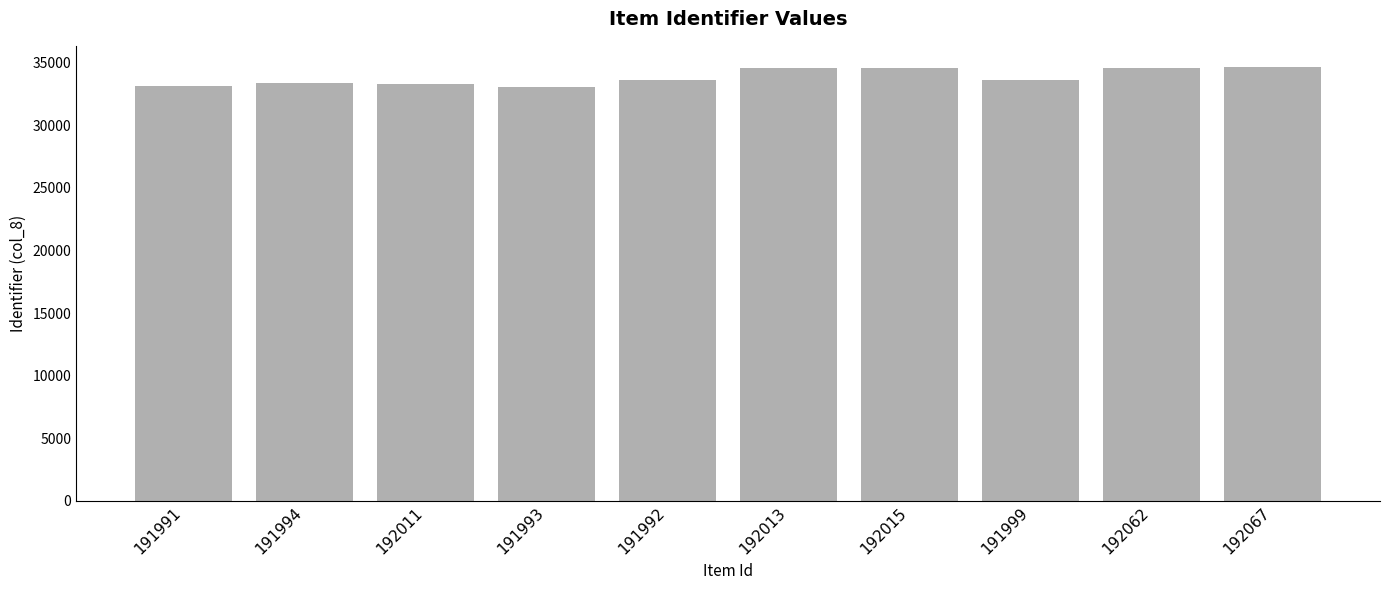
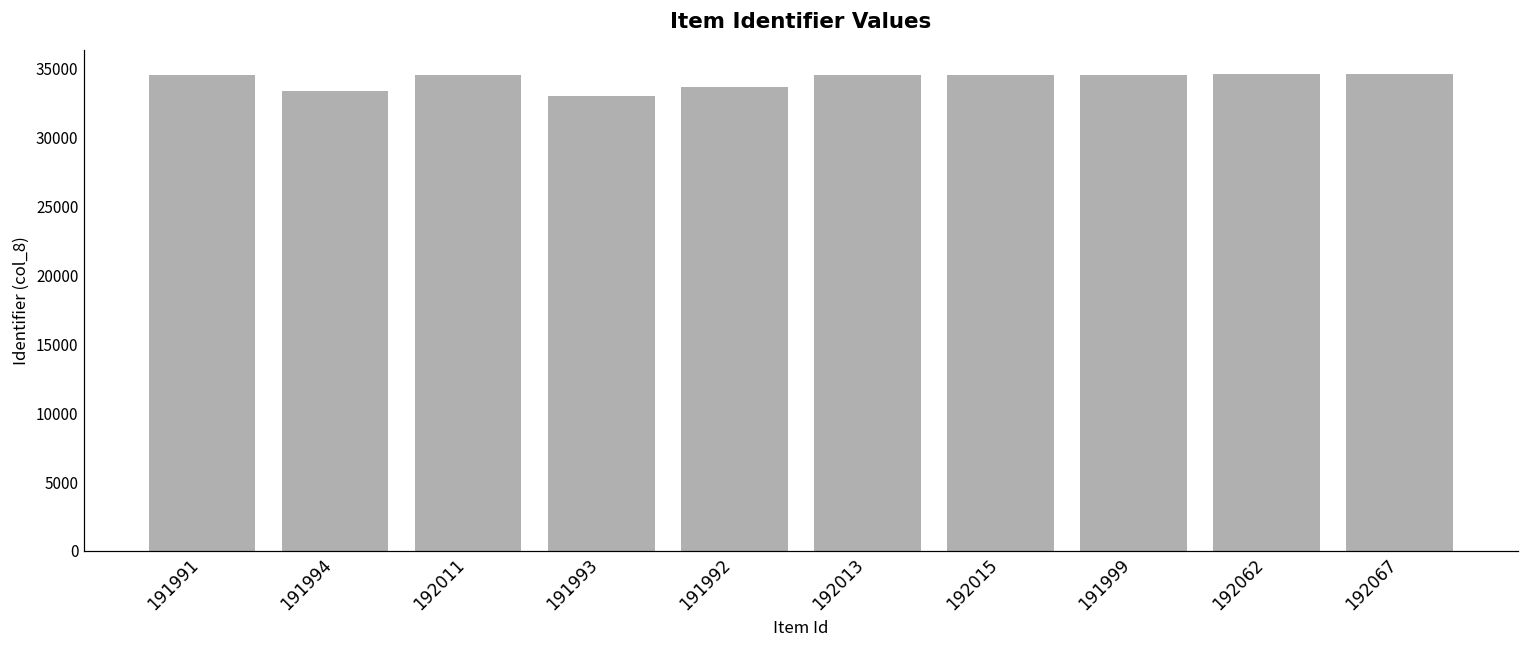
  {
-   "191991": 33100,
+   "191991": 34500,
    "191994": 33400,
-   "192011": 33300,
+   "192011": 34600,
    "191993": 33100,
    "191992": 33700,
    "192013": 34600,
    "192015": 34600,
-   "191999": 33600,
+   "191999": 34600,
    "192062": 34600,
    "192067": 34600
  }
